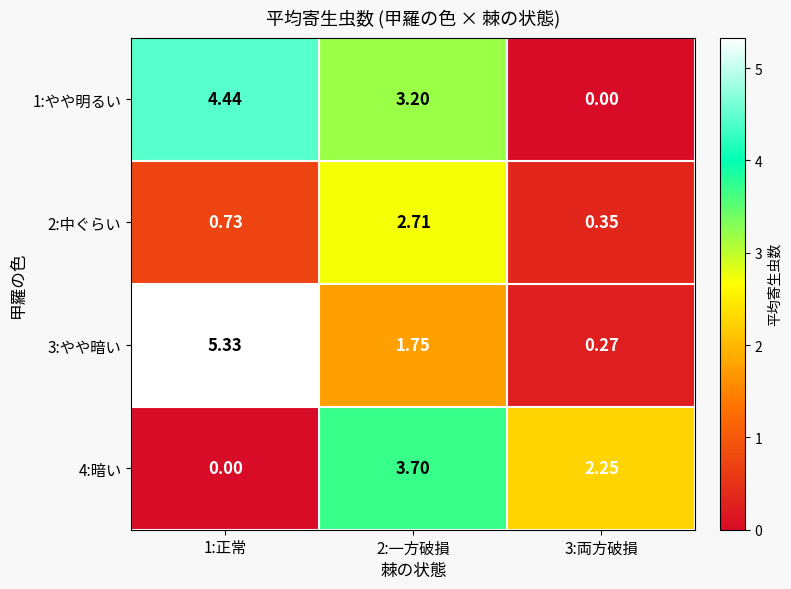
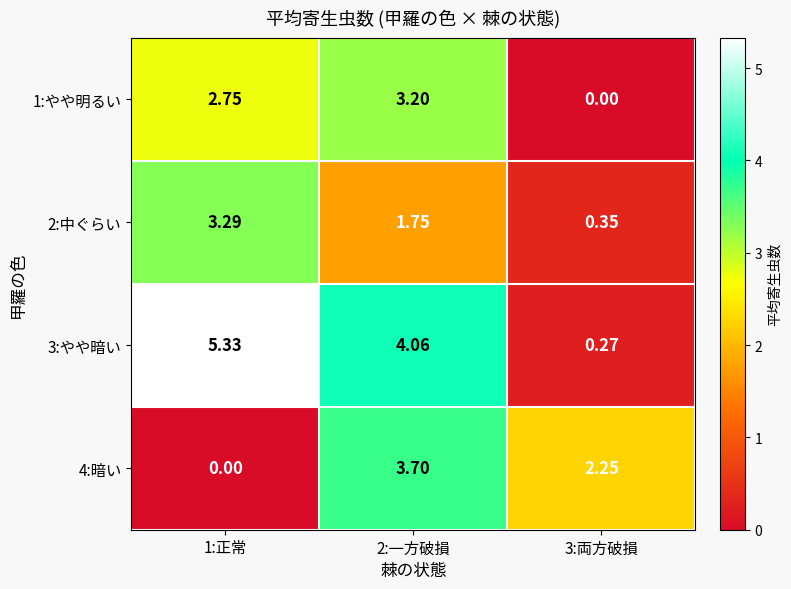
  {
    "1:やや明るい": {
-     "1:正常": 4.44,
+     "1:正常": 2.75,
      "2:一方破損": 3.20,
      "3:両方破損": 0.00
    },
    "2:中ぐらい": {
-     "1:正常": 0.73,
-     "2:一方破損": 2.71,
+     "1:正常": 3.29,
+     "2:一方破損": 1.75,
      "3:両方破損": 0.35
    },
    "3:やや暗い": {
      "1:正常": 5.33,
-     "2:一方破損": 1.75,
+     "2:一方破損": 4.06,
      "3:両方破損": 0.27
    },
    "4:暗い": {
      "1:正常": 0.00,
      "2:一方破損": 3.70,
      "3:両方破損": 2.25
    }
  }
